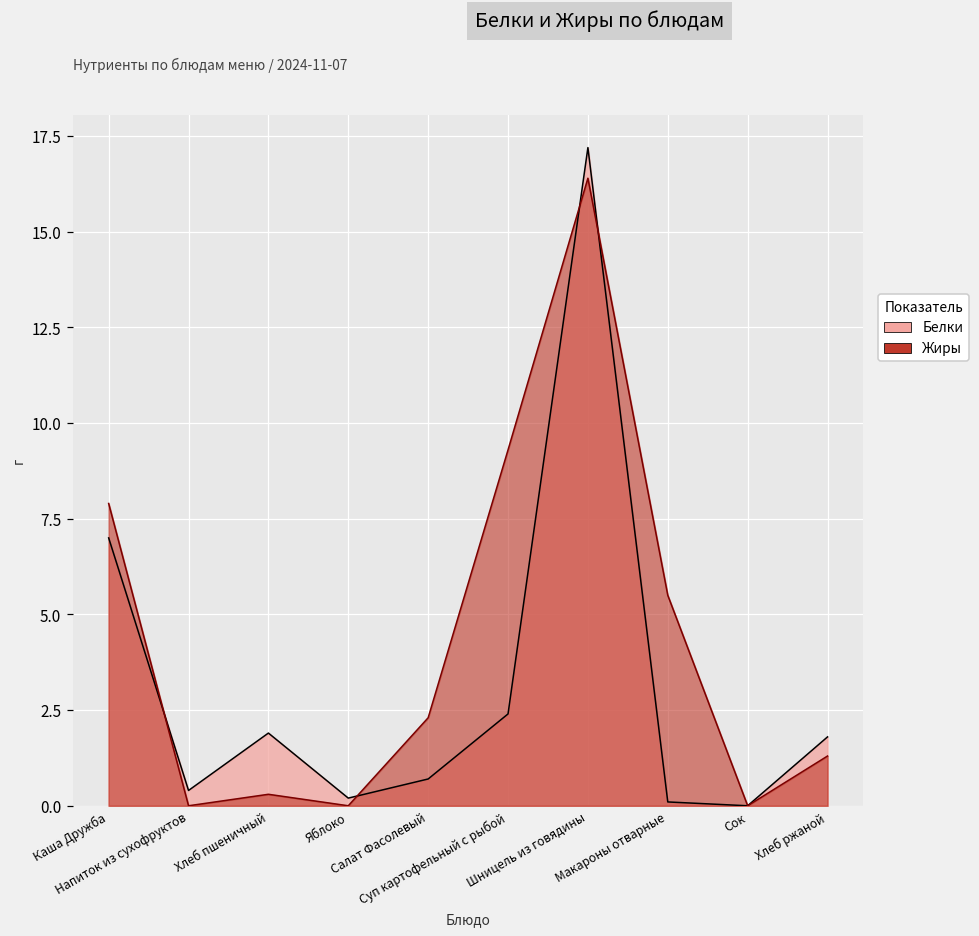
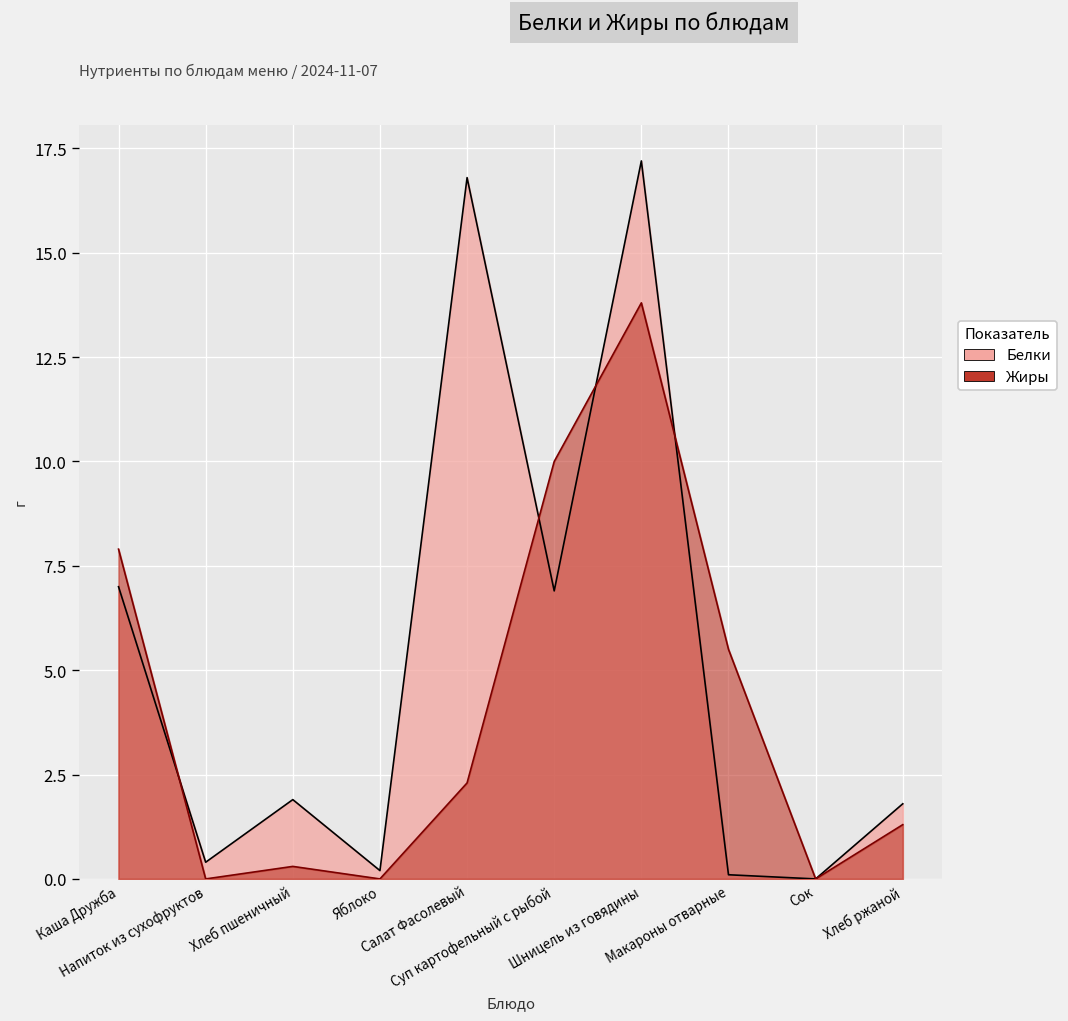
  {
    "Белки": {
      "Каша Дружба": 7.0,
      "Напиток из сухофруктов": 0.4,
      "Хлеб пшеничный": 1.9,
      "Яблоко": 0.2,
-     "Салат Фасолевый": 0.7,
-     "Суп картофельный с рыбой": 2.4,
+     "Салат Фасолевый": 16.8,
+     "Суп картофельный с рыбой": 6.9,
      "Шницель из говядины": 17.2,
      "Макароны отварные": 0.1,
      "Хлеб ржаной": 1.8
    },
    "Жиры": {
      "Каша Дружба": 7.9,
      "Напиток из сухофруктов": 0.0,
      "Хлеб пшеничный": 0.3,
      "Яблоко": 0.0,
      "Салат Фасолевый": 2.3,
-     "Суп картофельный с рыбой": 9.3,
-     "Шницель из говядины": 16.4,
+     "Суп картофельный с рыбой": 10.0,
+     "Шницель из говядины": 13.8,
      "Макароны отварные": 5.5,
      "Хлеб ржаной": 1.3
    }
  }
